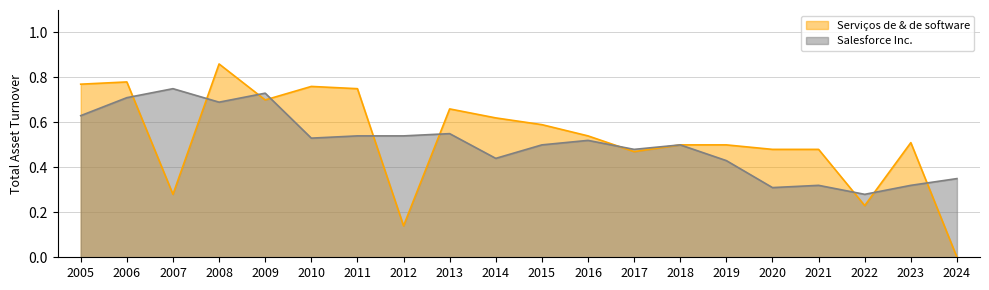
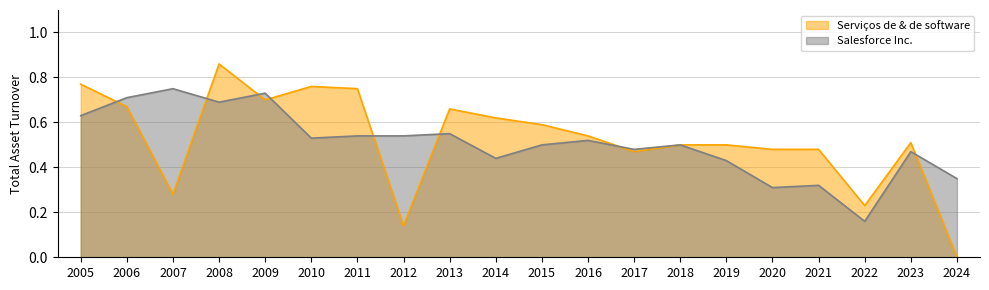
  {
    "Serviços de & de software": {
      "2005": 0.77,
-     "2006": 0.78,
+     "2006": 0.67,
      "2007": 0.28,
      "2008": 0.86,
      "2009": 0.70,
      "2010": 0.76,
      "2011": 0.75,
      "2012": 0.14,
      "2013": 0.66,
      "2014": 0.62,
      "2015": 0.59,
      "2016": 0.54,
      "2019": 0.50,
      "2020": 0.48,
      "2021": 0.48,
      "2022": 0.23,
      "2023": 0.51,
      "2024": 0.00
    },
    "Salesforce Inc.": {
      "2005": 0.63,
      "2006": 0.71,
      "2007": 0.75,
      "2008": 0.69,
      "2009": 0.73,
      "2010": 0.53,
      "2011": 0.54,
      "2012": 0.54,
      "2013": 0.55,
      "2014": 0.44,
      "2015": 0.50,
      "2016": 0.52,
      "2019": 0.43,
      "2020": 0.31,
      "2021": 0.32,
-     "2022": 0.28,
-     "2023": 0.32,
+     "2022": 0.16,
+     "2023": 0.47,
      "2024": 0.35
    }
  }
